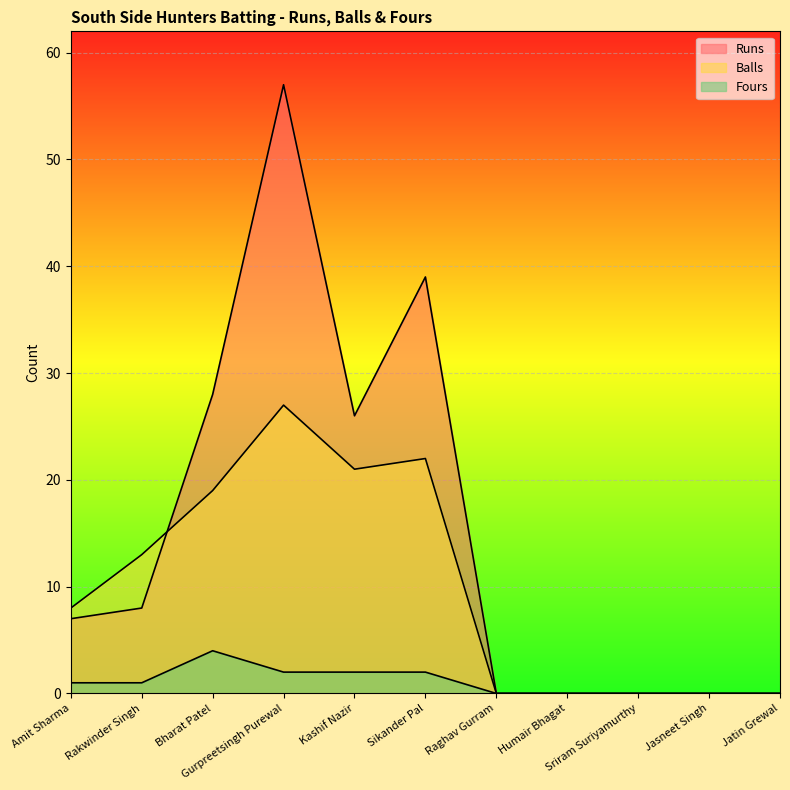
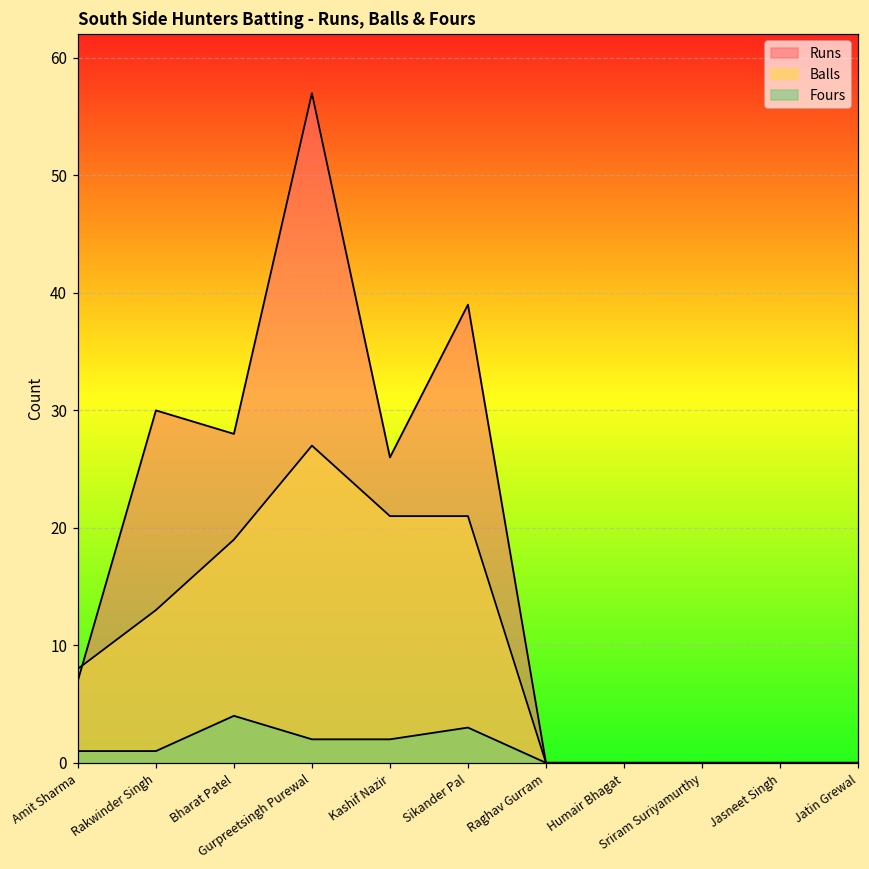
  {
    "Runs": {
      "Amit Sharma": 7,
-     "Rakwinder Singh": 8,
+     "Rakwinder Singh": 30,
      "Bharat Patel": 28,
      "Gurpreetsingh Purewal": 57,
      "Kashif Nazir": 26,
      "Sikander Pal": 39
    },
    "Balls": {
      "Amit Sharma": 8,
      "Rakwinder Singh": 13,
      "Bharat Patel": 19,
      "Gurpreetsingh Purewal": 27,
      "Kashif Nazir": 21,
-     "Sikander Pal": 22
+     "Sikander Pal": 21
    },
    "Fours": {
      "Amit Sharma": 1,
      "Rakwinder Singh": 1,
      "Bharat Patel": 4,
      "Gurpreetsingh Purewal": 2,
      "Kashif Nazir": 2,
-     "Sikander Pal": 2
+     "Sikander Pal": 3
    }
  }
